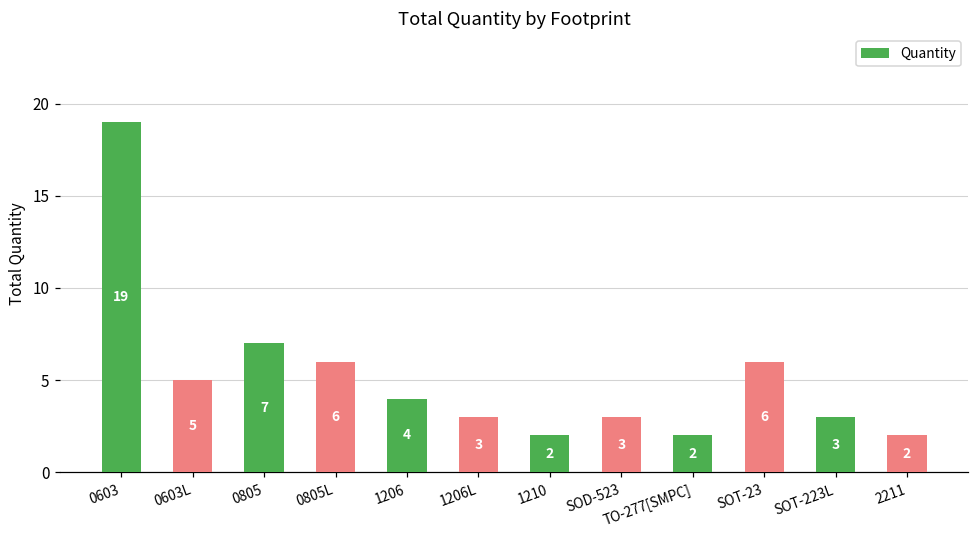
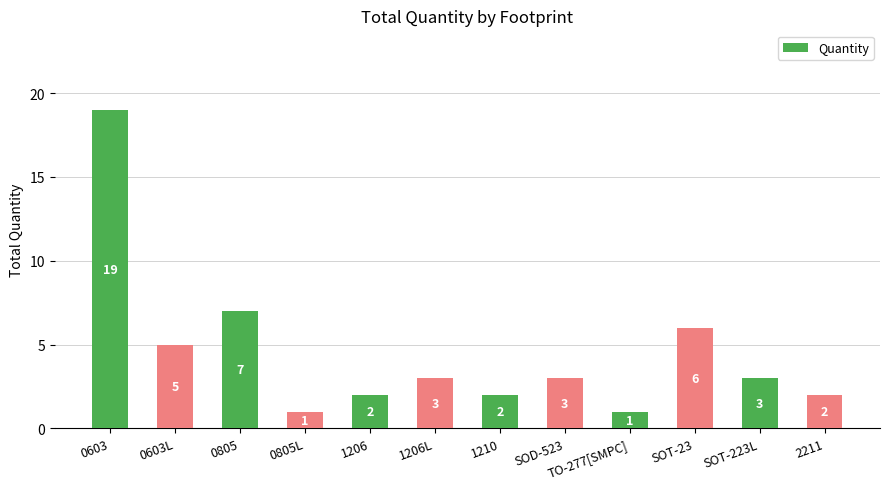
  {
    "0603": 19,
    "0603L": 5,
    "0805": 7,
-   "0805L": 6,
-   "1206": 4,
+   "0805L": 1,
+   "1206": 2,
    "1206L": 3,
    "1210": 2,
    "SOD-523": 3,
-   "TO-277[SMPC]": 2,
+   "TO-277[SMPC]": 1,
    "SOT-23": 6,
    "SOT-223L": 3,
    "2211": 2
  }
